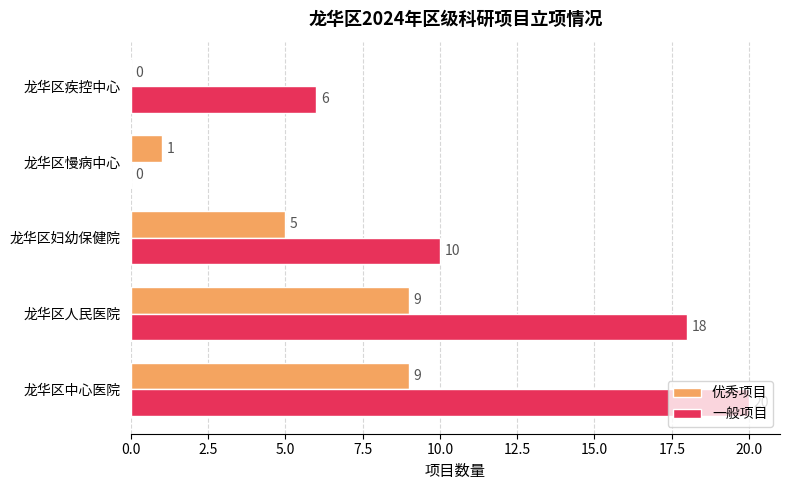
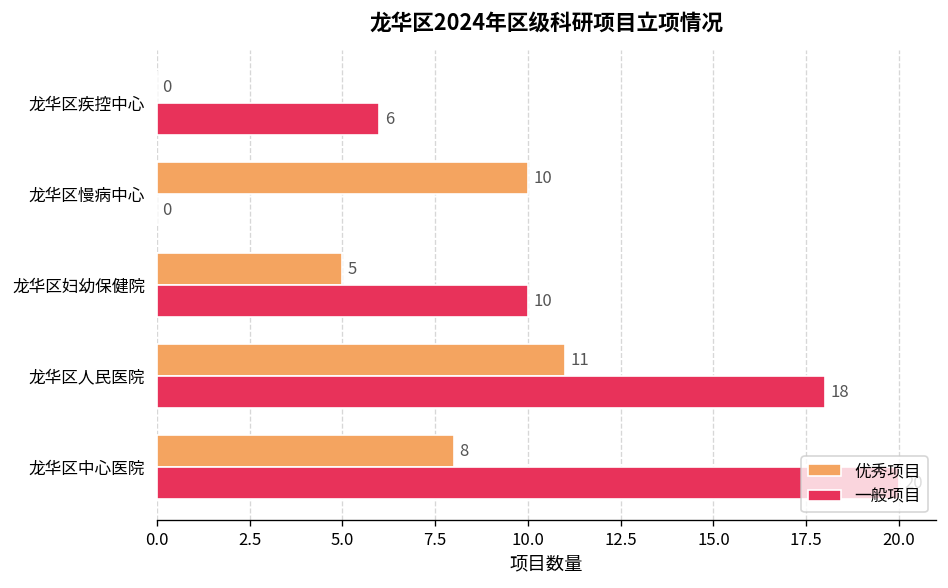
  {
    "优秀项目": {
      "龙华区疾控中心": 0,
-     "龙华区慢病中心": 1,
+     "龙华区慢病中心": 10,
      "龙华区妇幼保健院": 5,
-     "龙华区人民医院": 9,
-     "龙华区中心医院": 9
+     "龙华区人民医院": 11,
+     "龙华区中心医院": 8
    },
    "一般项目": {
      "龙华区疾控中心": 6,
      "龙华区慢病中心": 0,
      "龙华区妇幼保健院": 10,
      "龙华区人民医院": 18
    }
  }
